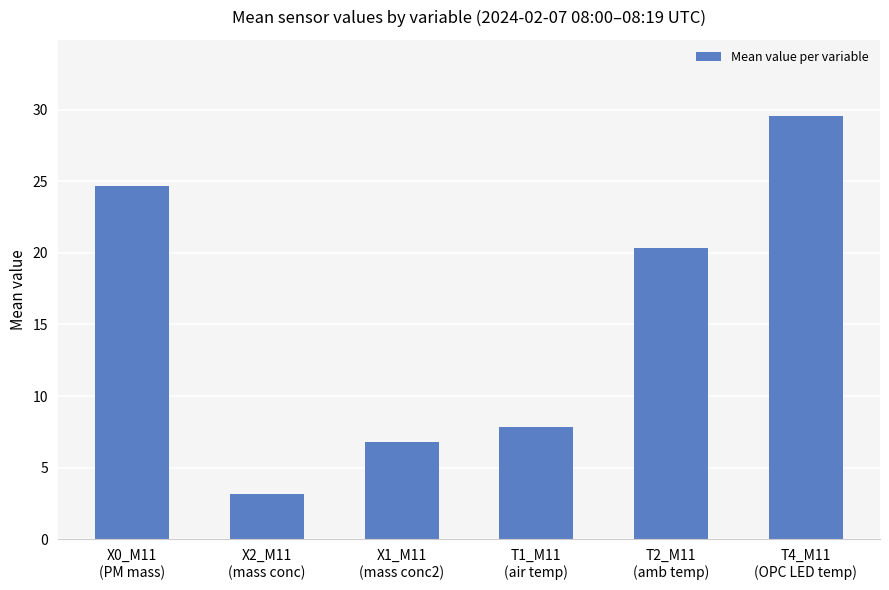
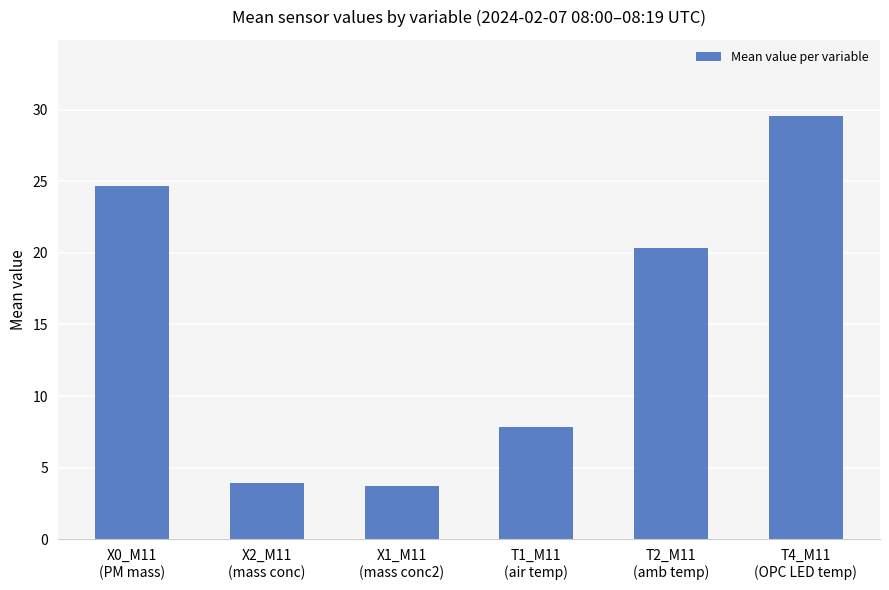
  {
    "X0_M11 (PM mass)": 24.7,
-   "X2_M11 (mass conc)": 3.2,
-   "X1_M11 (mass conc2)": 6.8,
+   "X2_M11 (mass conc)": 3.9,
+   "X1_M11 (mass conc2)": 3.7,
    "T1_M11 (air temp)": 7.8,
    "T2_M11 (amb temp)": 20.4,
    "T4_M11 (OPC LED temp)": 29.6
  }
